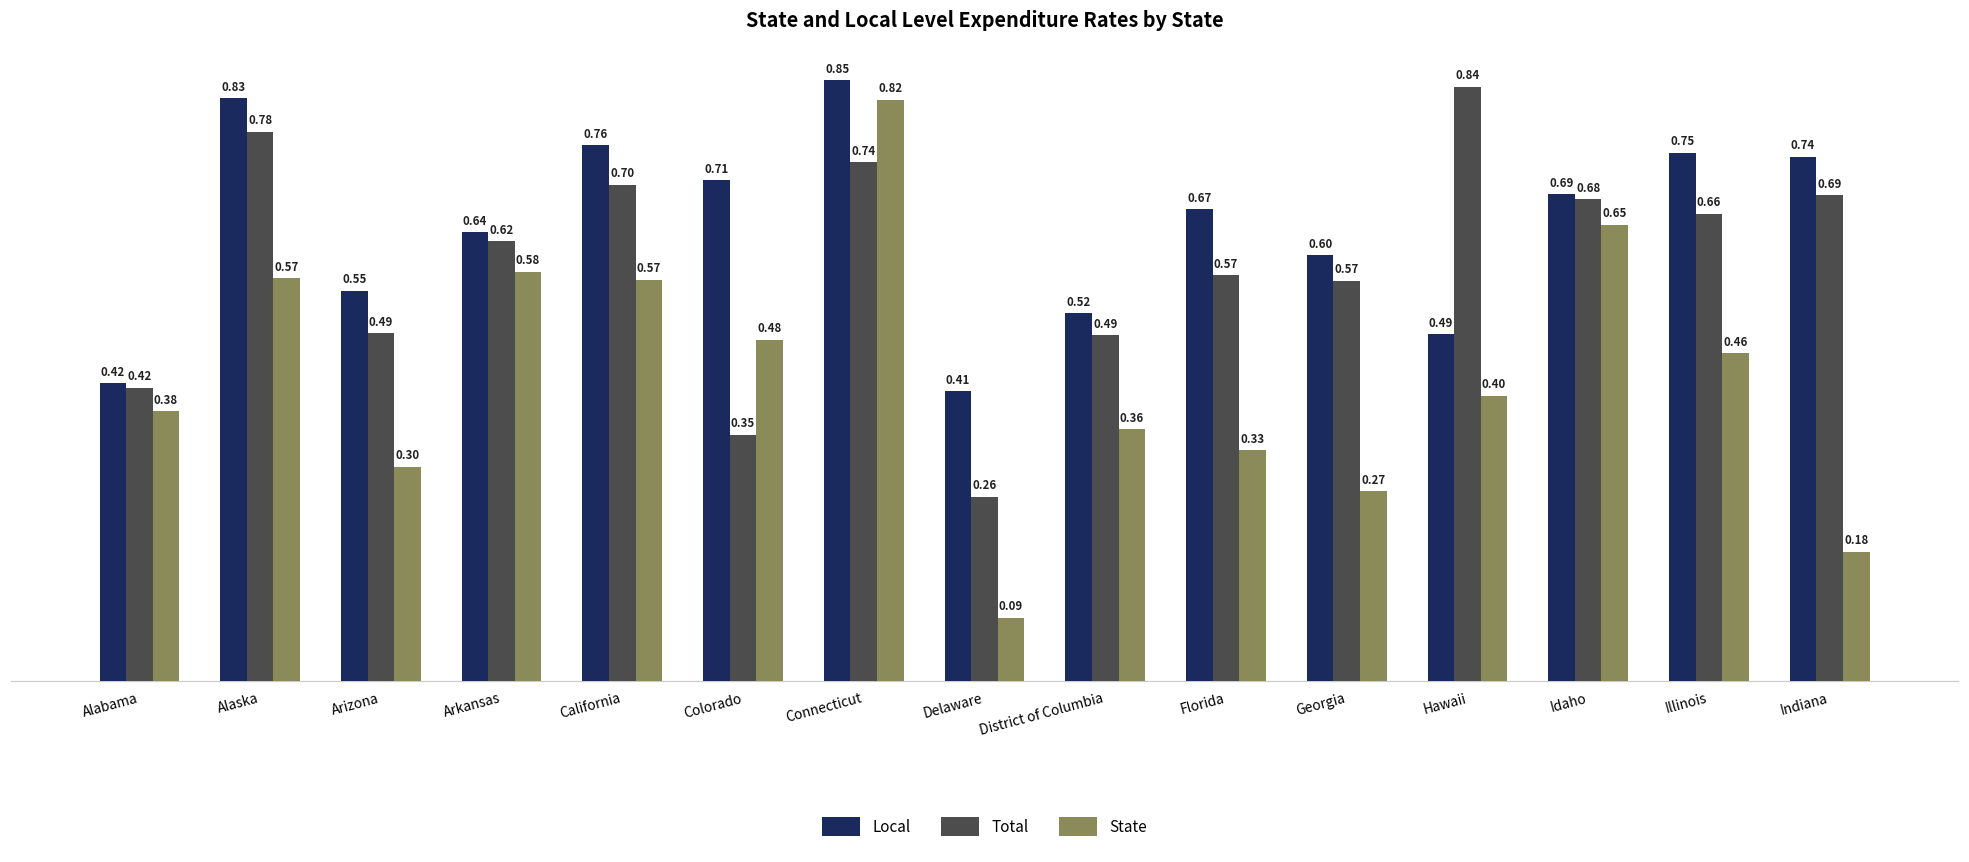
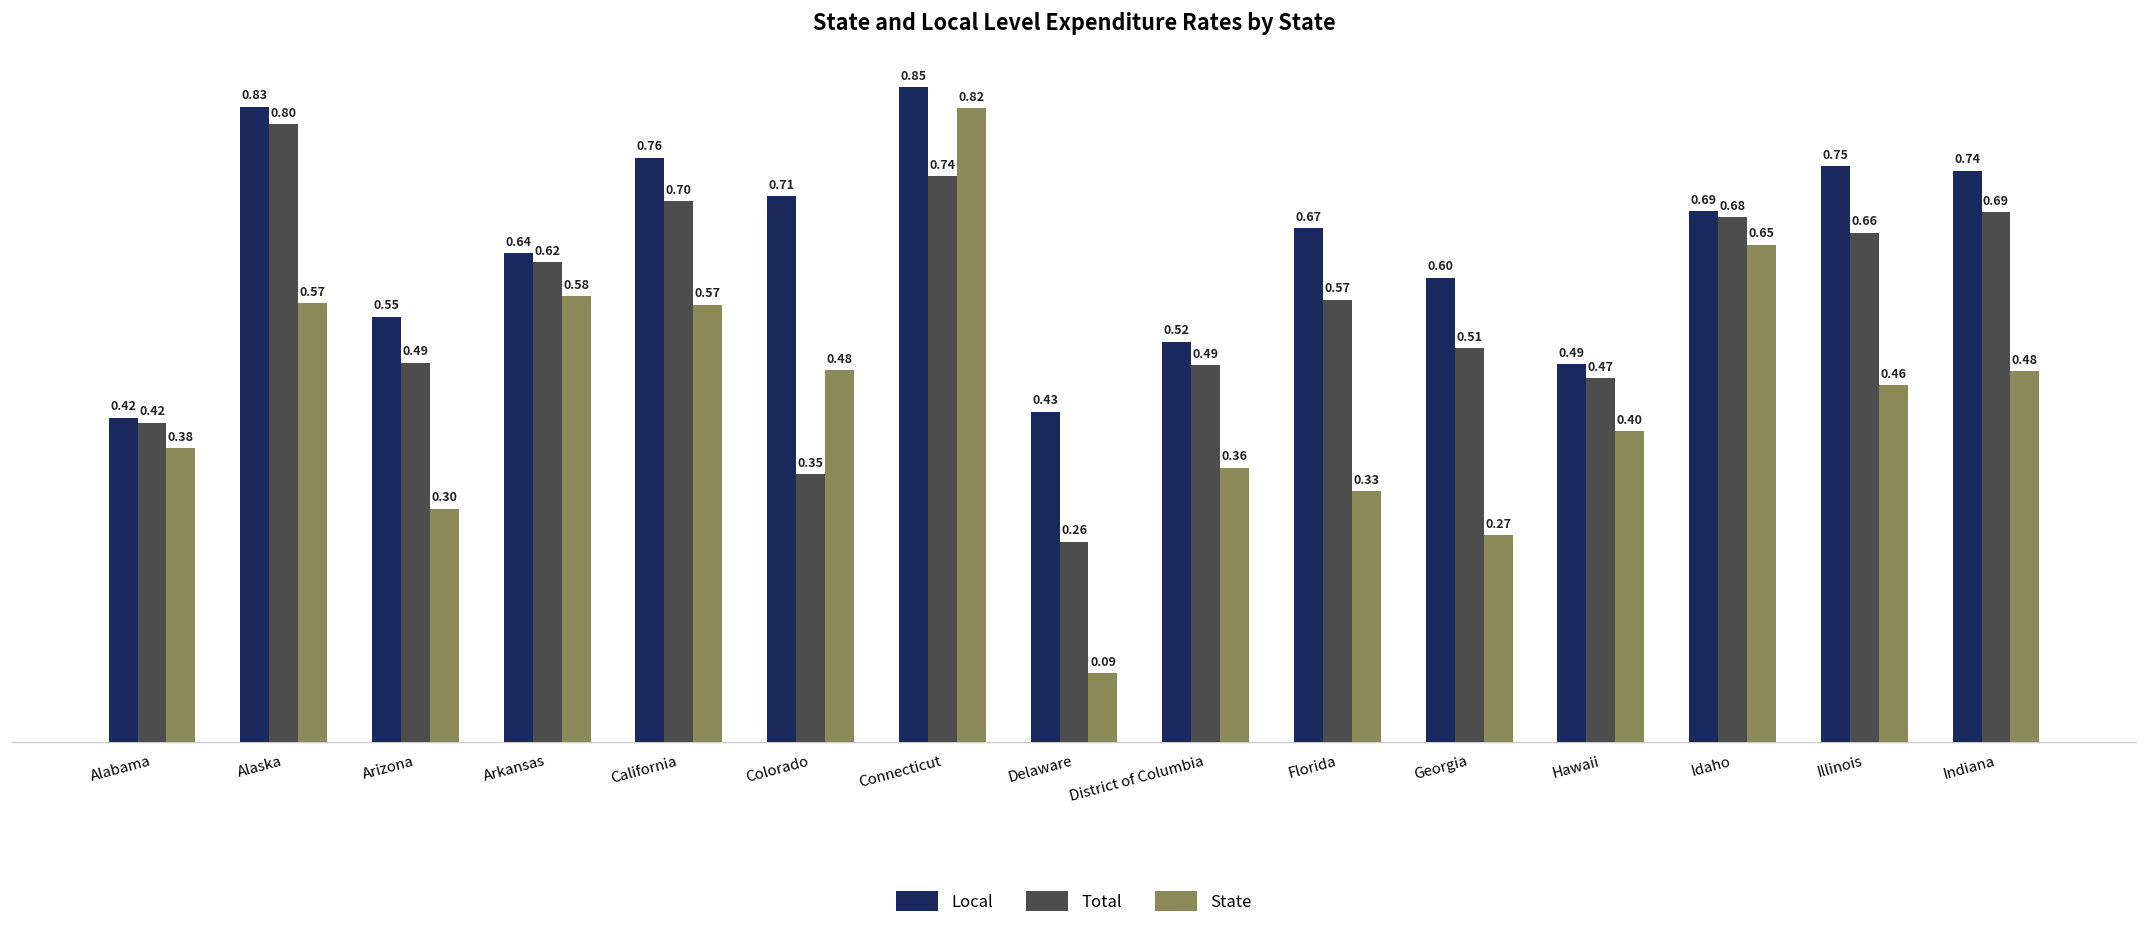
  {
    "Local": {
      "Alabama": 0.42,
      "Alaska": 0.83,
      "Arizona": 0.55,
      "Arkansas": 0.64,
      "California": 0.76,
      "Colorado": 0.71,
      "Connecticut": 0.85,
-     "Delaware": 0.41,
+     "Delaware": 0.43,
      "District of Columbia": 0.52,
      "Florida": 0.67,
      "Georgia": 0.60,
      "Hawaii": 0.49,
      "Idaho": 0.69,
      "Illinois": 0.75,
      "Indiana": 0.74
    },
    "Total": {
      "Alabama": 0.42,
-     "Alaska": 0.78,
+     "Alaska": 0.80,
      "Arizona": 0.49,
      "Arkansas": 0.62,
      "California": 0.70,
      "Colorado": 0.35,
      "Connecticut": 0.74,
      "Delaware": 0.26,
      "District of Columbia": 0.49,
      "Florida": 0.57,
-     "Georgia": 0.57,
-     "Hawaii": 0.84,
+     "Georgia": 0.51,
+     "Hawaii": 0.47,
      "Idaho": 0.68,
      "Illinois": 0.66,
      "Indiana": 0.69
    },
    "State": {
      "Alabama": 0.38,
      "Alaska": 0.57,
      "Arizona": 0.30,
      "Arkansas": 0.58,
      "California": 0.57,
      "Colorado": 0.48,
      "Connecticut": 0.82,
      "Delaware": 0.09,
      "District of Columbia": 0.36,
      "Florida": 0.33,
      "Georgia": 0.27,
      "Hawaii": 0.40,
      "Idaho": 0.65,
      "Illinois": 0.46,
-     "Indiana": 0.18
+     "Indiana": 0.48
    }
  }
